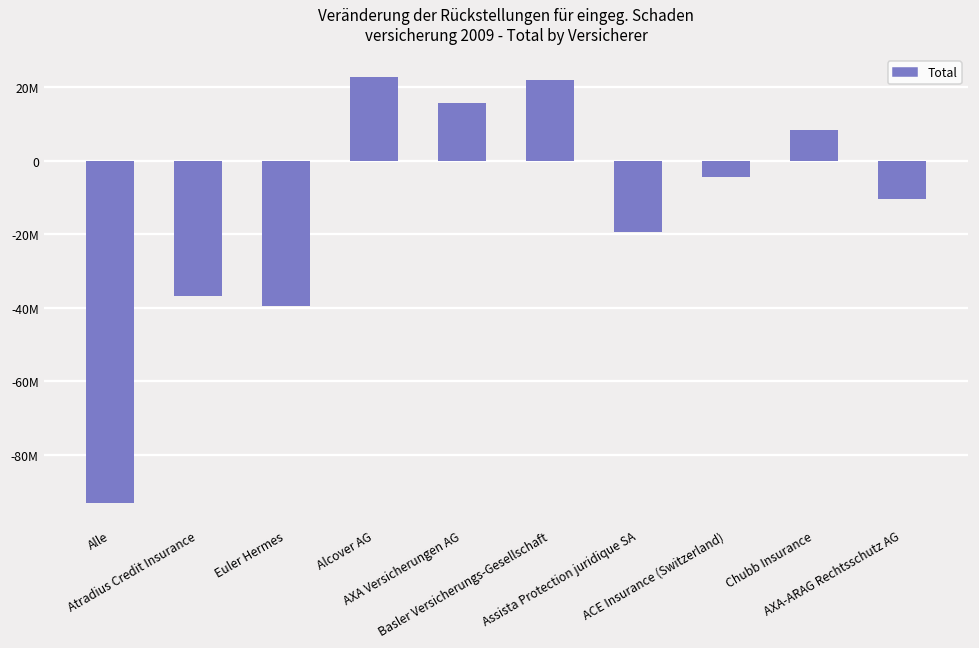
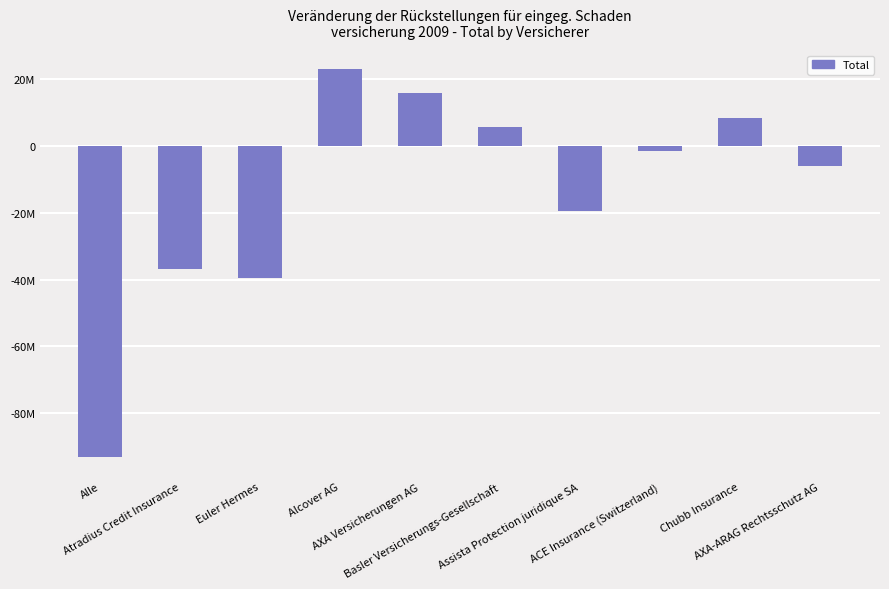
  {
    "Alle": -93000000,
    "Atradius Credit Insurance": -37000000,
    "Euler Hermes": -40000000,
    "Alcover AG": 23000000,
    "AXA Versicherungen AG": 16000000,
-   "Basler Versicherungs-Gesellschaft": 22000000,
+   "Basler Versicherungs-Gesellschaft": 6000000,
    "Assista Protection juridique SA": -19000000,
-   "ACE Insurance (Switzerland)": -4000000,
+   "ACE Insurance (Switzerland)": -1000000,
    "Chubb Insurance": 8000000,
-   "AXA-ARAG Rechtsschutz AG": -10000000
+   "AXA-ARAG Rechtsschutz AG": -6000000
  }
